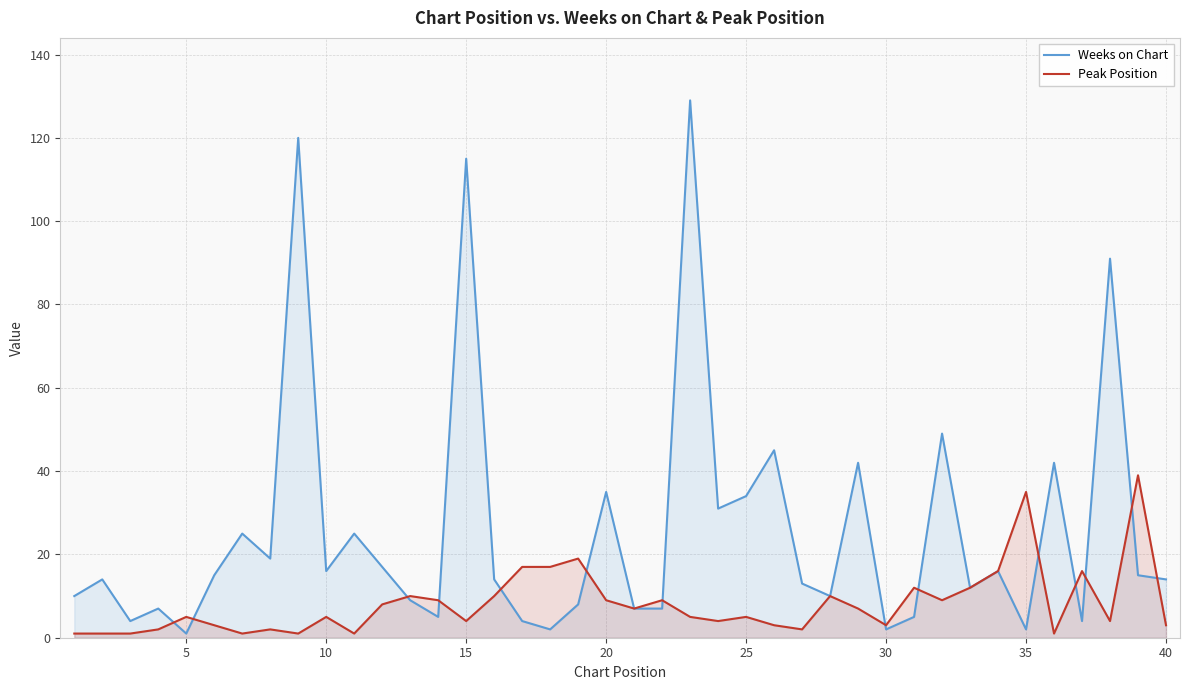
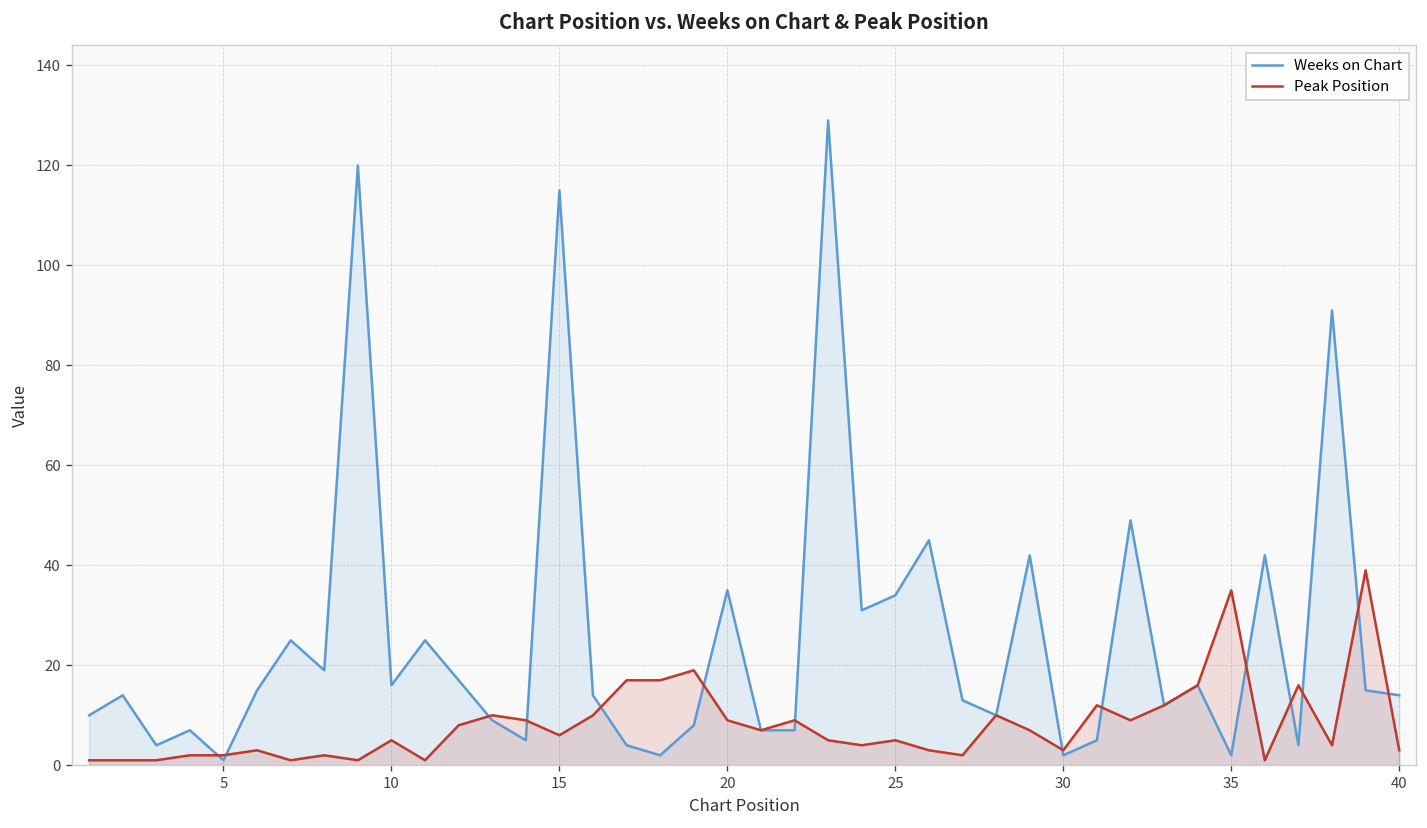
  {
    "Weeks on Chart": {
      "5": 1,
      "10": 16,
      "15": 115,
      "20": 35,
      "25": 34,
      "30": 2,
      "35": 2,
      "40": 14
    },
    "Peak Position": {
-     "5": 5,
+     "5": 2,
      "10": 5,
-     "15": 4,
+     "15": 6,
      "20": 9,
      "25": 5,
      "30": 3,
      "35": 35,
      "40": 3
    }
  }
